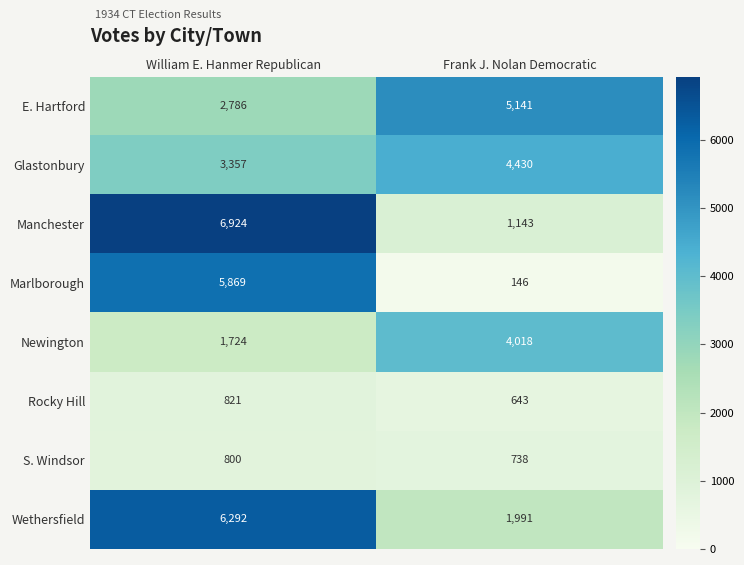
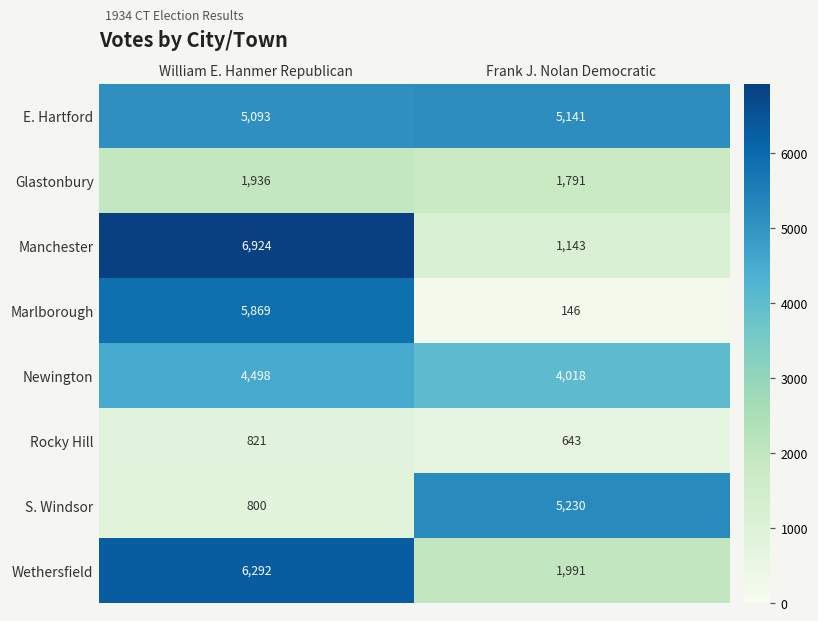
  {
    "E. Hartford": {
-     "William E. Hanmer Republican": "2,786",
+     "William E. Hanmer Republican": "5,093",
      "Frank J. Nolan Democratic": "5,141"
    },
    "Glastonbury": {
-     "William E. Hanmer Republican": "3,357",
-     "Frank J. Nolan Democratic": "4,430"
+     "William E. Hanmer Republican": "1,936",
+     "Frank J. Nolan Democratic": "1,791"
    },
    "Manchester": {
      "William E. Hanmer Republican": "6,924",
      "Frank J. Nolan Democratic": "1,143"
    },
    "Marlborough": {
      "William E. Hanmer Republican": "5,869",
      "Frank J. Nolan Democratic": "146"
    },
    "Newington": {
-     "William E. Hanmer Republican": "1,724",
+     "William E. Hanmer Republican": "4,498",
      "Frank J. Nolan Democratic": "4,018"
    },
    "Rocky Hill": {
      "William E. Hanmer Republican": "821",
      "Frank J. Nolan Democratic": "643"
    },
    "S. Windsor": {
      "William E. Hanmer Republican": "800",
-     "Frank J. Nolan Democratic": "738"
+     "Frank J. Nolan Democratic": "5,230"
    },
    "Wethersfield": {
      "William E. Hanmer Republican": "6,292",
      "Frank J. Nolan Democratic": "1,991"
    }
  }
